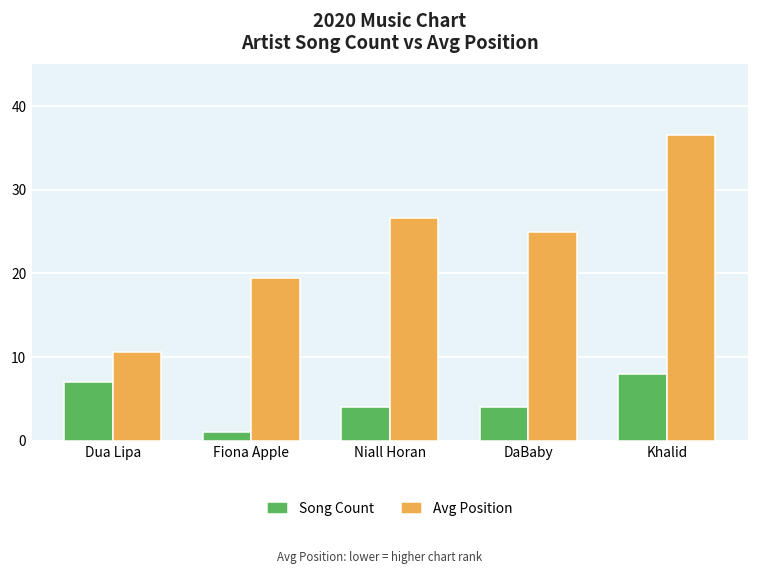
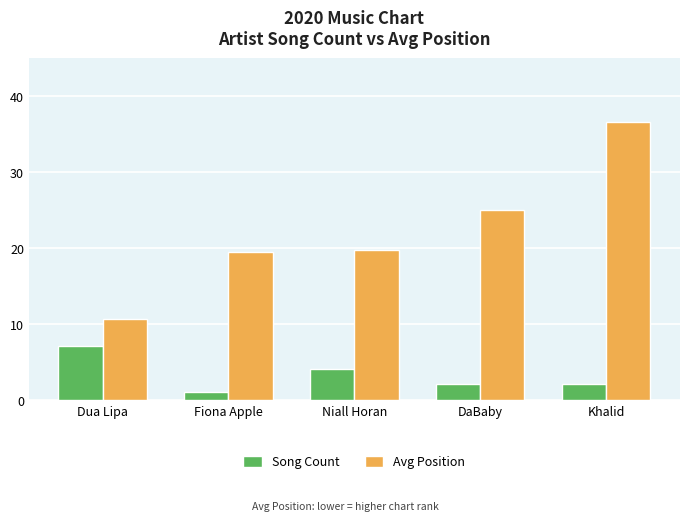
  {
    "Song Count": {
      "Dua Lipa": 7,
      "Fiona Apple": 1,
      "Niall Horan": 4,
-     "DaBaby": 4,
-     "Khalid": 8
+     "DaBaby": 2,
+     "Khalid": 2
    },
    "Avg Position": {
      "Dua Lipa": 11,
      "Fiona Apple": 19,
-     "Niall Horan": 27,
+     "Niall Horan": 20,
      "DaBaby": 25,
      "Khalid": 37
    }
  }
